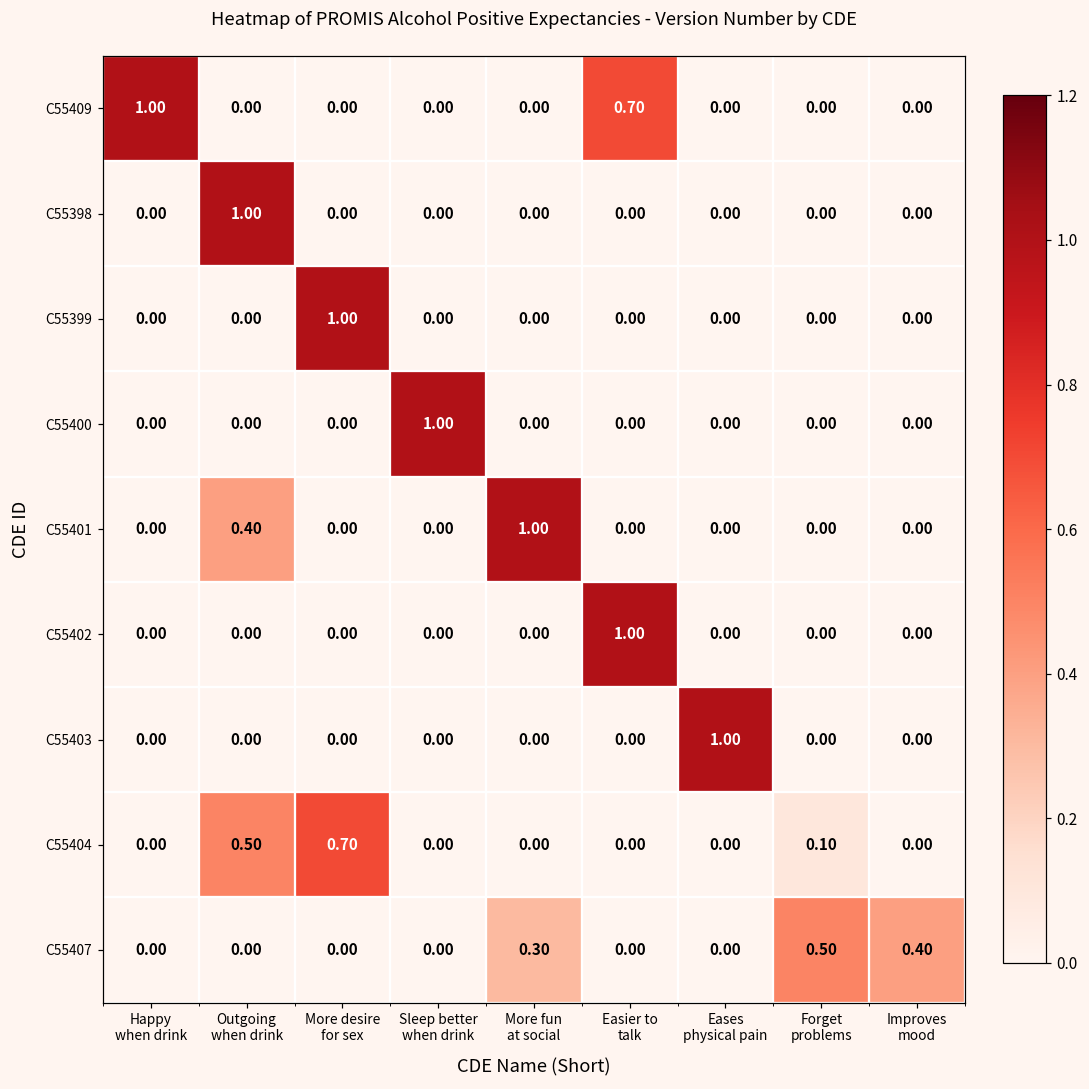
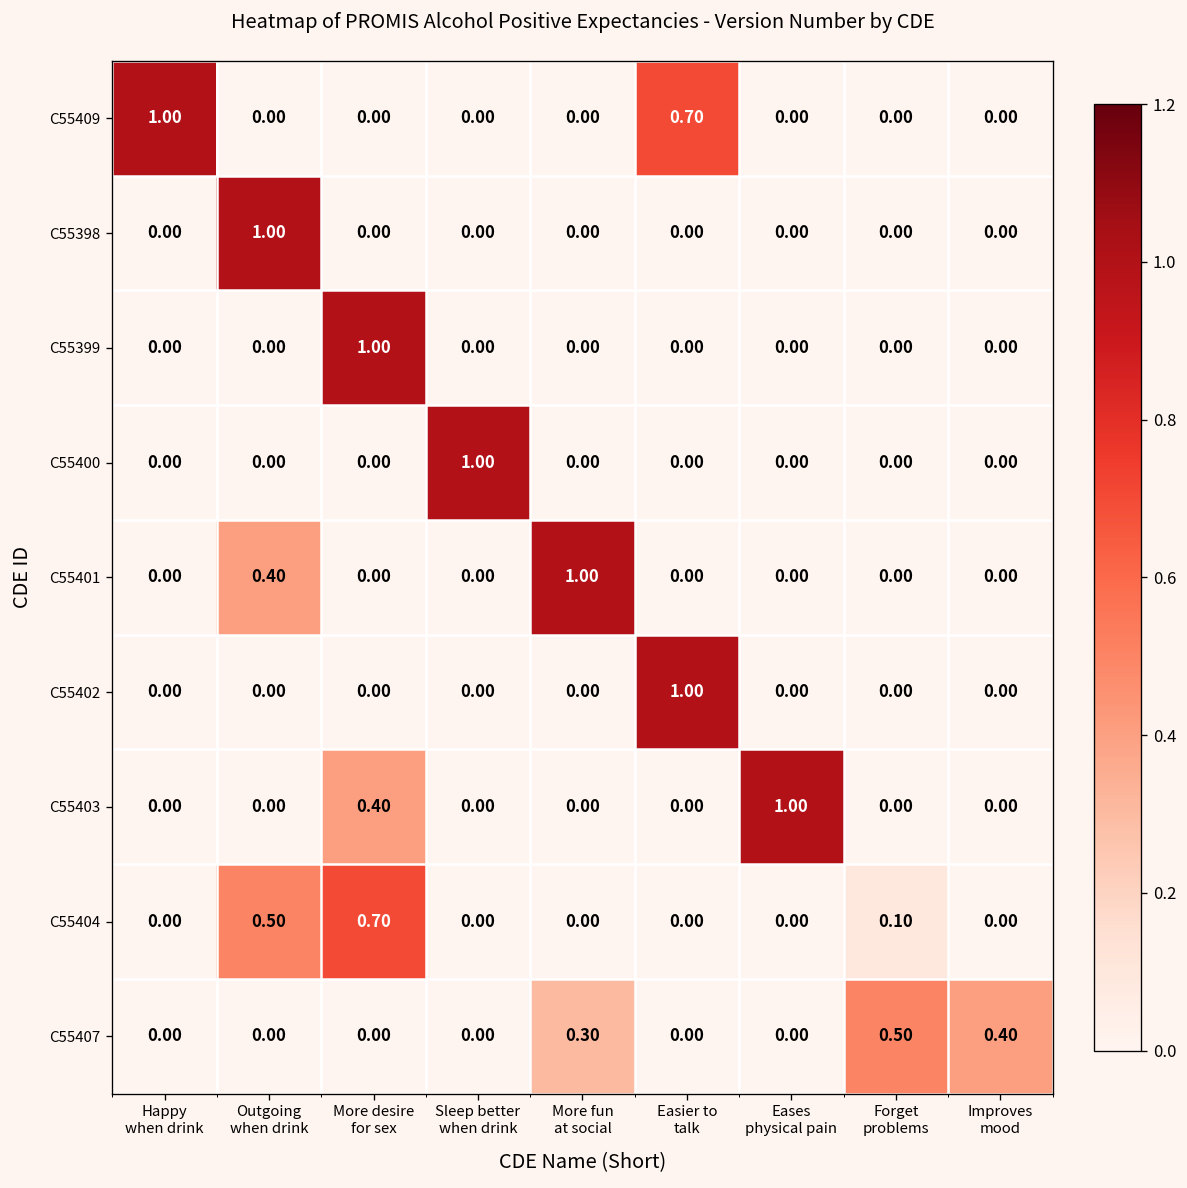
  {
    "C55409": {
      "Happy when drink": 1.00,
      "Outgoing when drink": 0.00,
      "More desire for sex": 0.00,
      "Sleep better when drink": 0.00,
      "More fun at social": 0.00,
      "Easier to talk": 0.70,
      "Eases physical pain": 0.00,
      "Forget problems": 0.00,
      "Improves mood": 0.00
    },
    "C55398": {
      "Happy when drink": 0.00,
      "Outgoing when drink": 1.00,
      "More desire for sex": 0.00,
      "Sleep better when drink": 0.00,
      "More fun at social": 0.00,
      "Easier to talk": 0.00,
      "Eases physical pain": 0.00,
      "Forget problems": 0.00,
      "Improves mood": 0.00
    },
    "C55399": {
      "Happy when drink": 0.00,
      "Outgoing when drink": 0.00,
      "More desire for sex": 1.00,
      "Sleep better when drink": 0.00,
      "More fun at social": 0.00,
      "Easier to talk": 0.00,
      "Eases physical pain": 0.00,
      "Forget problems": 0.00,
      "Improves mood": 0.00
    },
    "C55400": {
      "Happy when drink": 0.00,
      "Outgoing when drink": 0.00,
      "More desire for sex": 0.00,
      "Sleep better when drink": 1.00,
      "More fun at social": 0.00,
      "Easier to talk": 0.00,
      "Eases physical pain": 0.00,
      "Forget problems": 0.00,
      "Improves mood": 0.00
    },
    "C55401": {
      "Happy when drink": 0.00,
      "Outgoing when drink": 0.40,
      "More desire for sex": 0.00,
      "Sleep better when drink": 0.00,
      "More fun at social": 1.00,
      "Easier to talk": 0.00,
      "Eases physical pain": 0.00,
      "Forget problems": 0.00,
      "Improves mood": 0.00
    },
    "C55402": {
      "Happy when drink": 0.00,
      "Outgoing when drink": 0.00,
      "More desire for sex": 0.00,
      "Sleep better when drink": 0.00,
      "More fun at social": 0.00,
      "Easier to talk": 1.00,
      "Eases physical pain": 0.00,
      "Forget problems": 0.00,
      "Improves mood": 0.00
    },
    "C55403": {
      "Happy when drink": 0.00,
      "Outgoing when drink": 0.00,
-     "More desire for sex": 0.00,
+     "More desire for sex": 0.40,
      "Sleep better when drink": 0.00,
      "More fun at social": 0.00,
      "Easier to talk": 0.00,
      "Eases physical pain": 1.00,
      "Forget problems": 0.00,
      "Improves mood": 0.00
    },
    "C55404": {
      "Happy when drink": 0.00,
      "Outgoing when drink": 0.50,
      "More desire for sex": 0.70,
      "Sleep better when drink": 0.00,
      "More fun at social": 0.00,
      "Easier to talk": 0.00,
      "Eases physical pain": 0.00,
      "Forget problems": 0.10,
      "Improves mood": 0.00
    },
    "C55407": {
      "Happy when drink": 0.00,
      "Outgoing when drink": 0.00,
      "More desire for sex": 0.00,
      "Sleep better when drink": 0.00,
      "More fun at social": 0.30,
      "Easier to talk": 0.00,
      "Eases physical pain": 0.00,
      "Forget problems": 0.50,
      "Improves mood": 0.40
    }
  }
